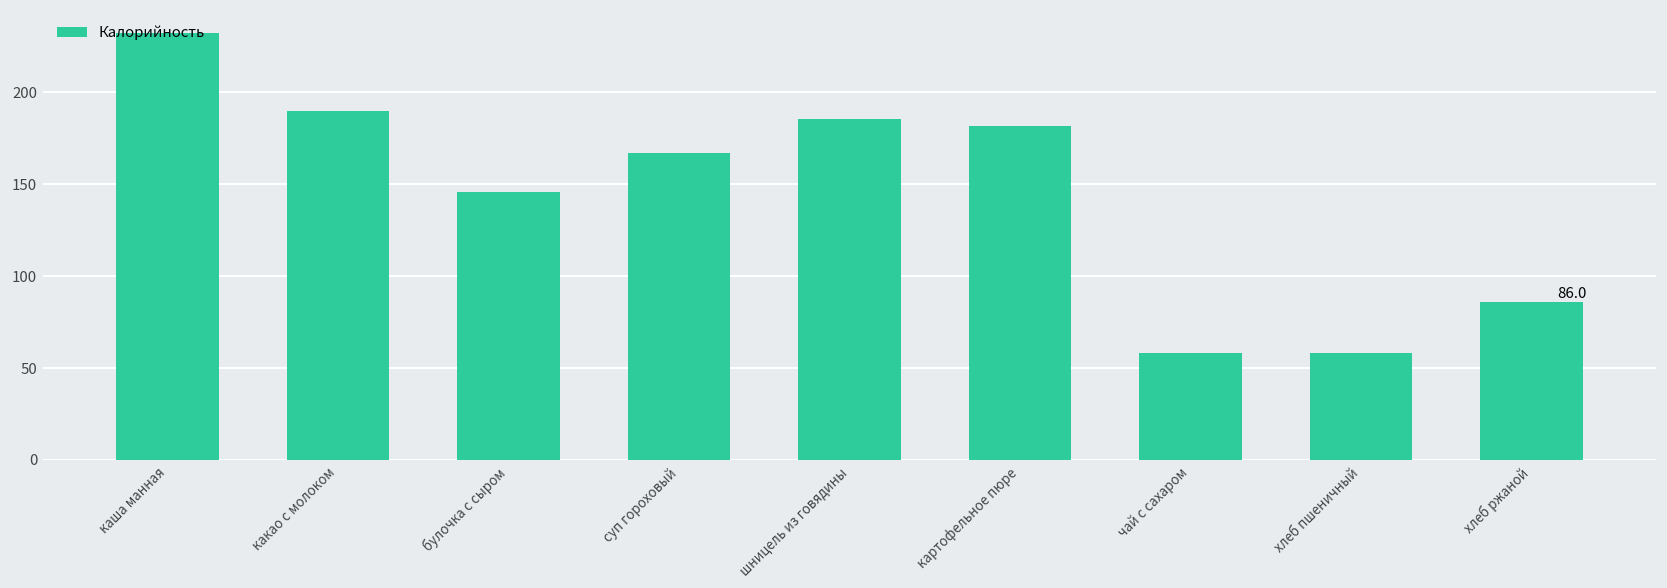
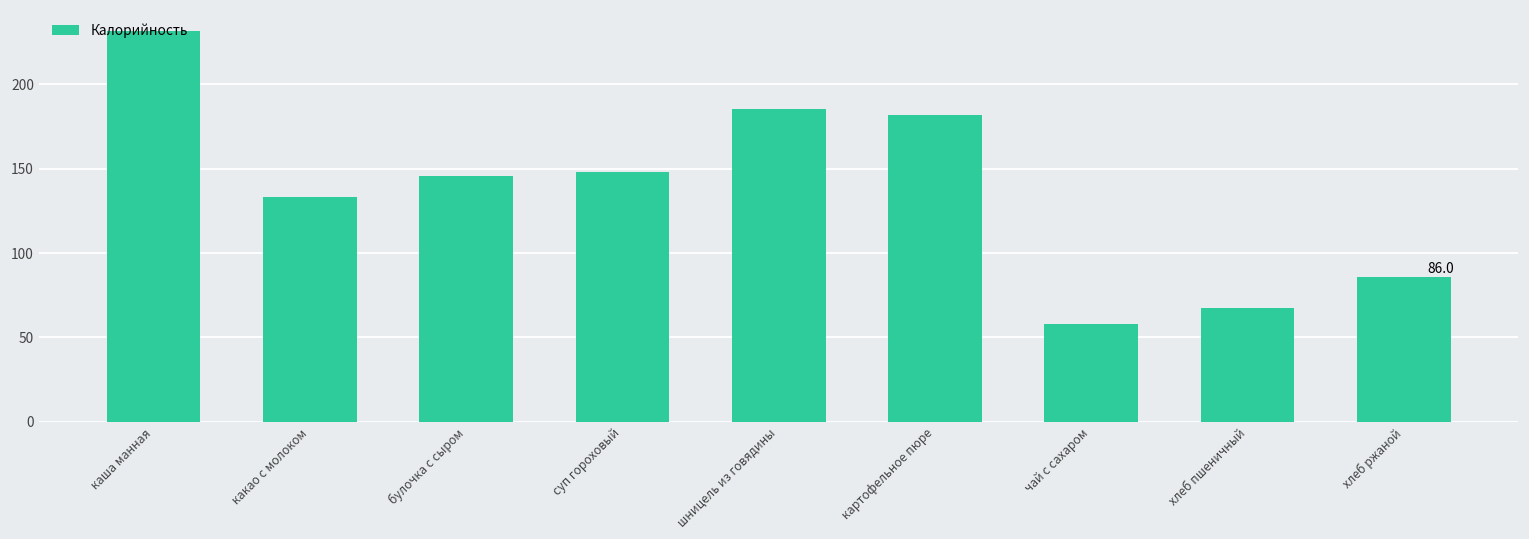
  {
    "каша манная": 232,
-   "какао с молоком": 190,
+   "какао с молоком": 133,
    "булочка с сыром": 146,
-   "суп гороховый": 167,
+   "суп гороховый": 148,
    "шницель из говядины": 185,
    "картофельное пюре": 182,
    "чай с сахаром": 58,
-   "хлеб пшеничный": 58
+   "хлеб пшеничный": 68
  }
